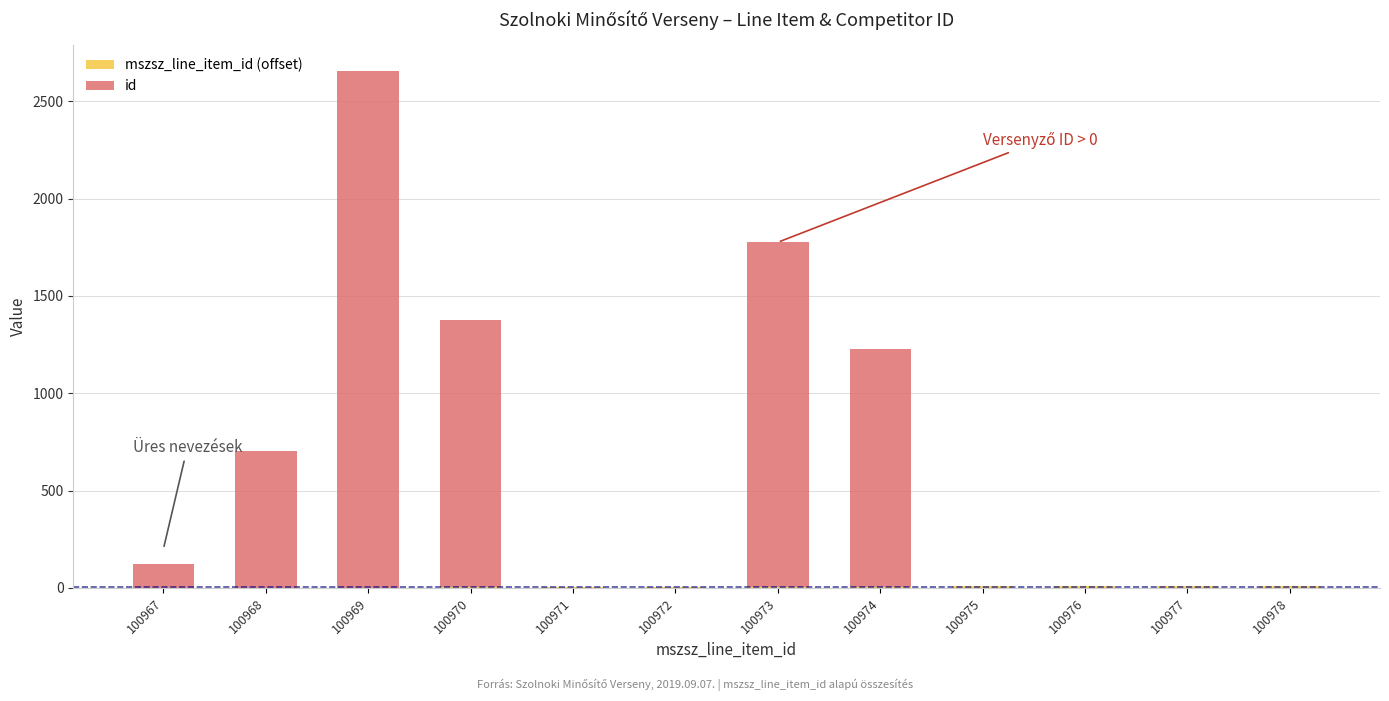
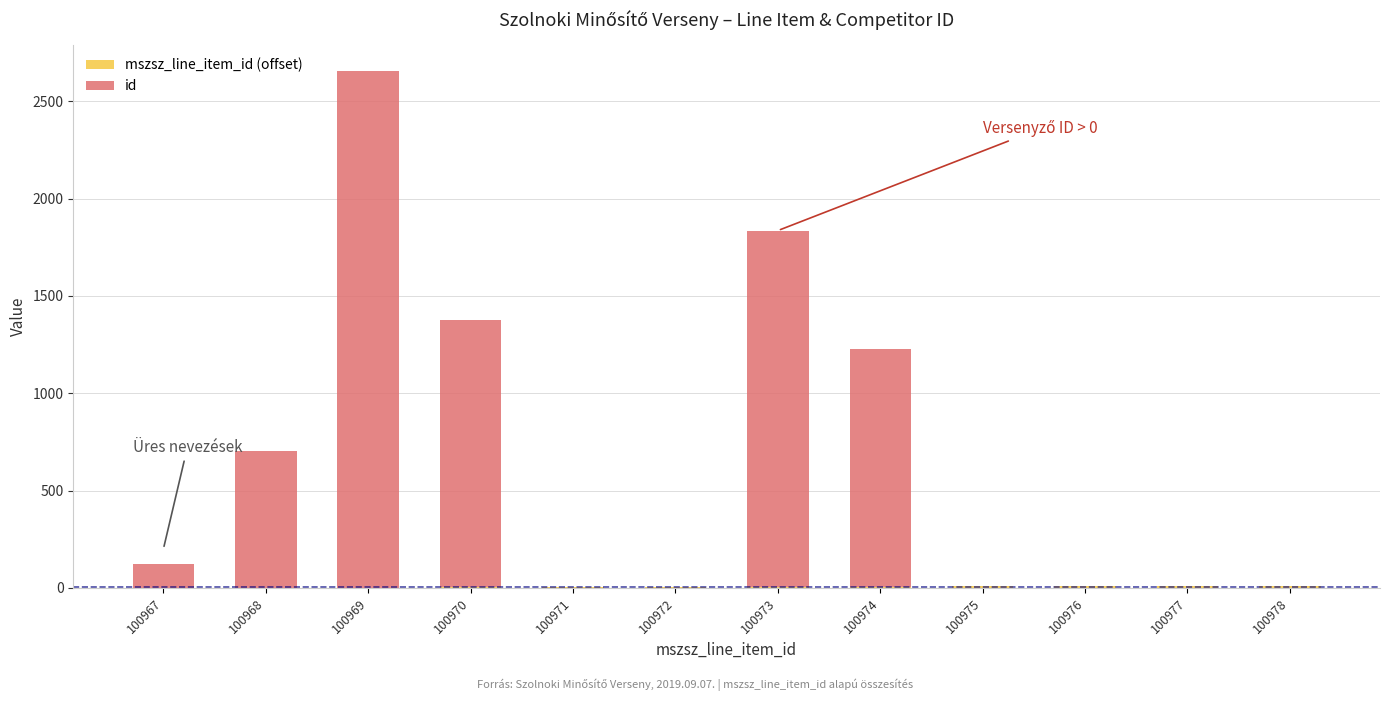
  {
    "mszsz_line_item_id (offset)": {
      "100967": 0
    },
    "id": {
      "100967": 120,
      "100968": 700,
      "100969": 2650,
      "100970": 1380,
      "100971": 0,
      "100972": 0,
-     "100973": 1770,
+     "100973": 1830,
      "100974": 1220,
      "100975": 0,
      "100976": 0,
      "100977": 0,
      "100978": 0
    }
  }
